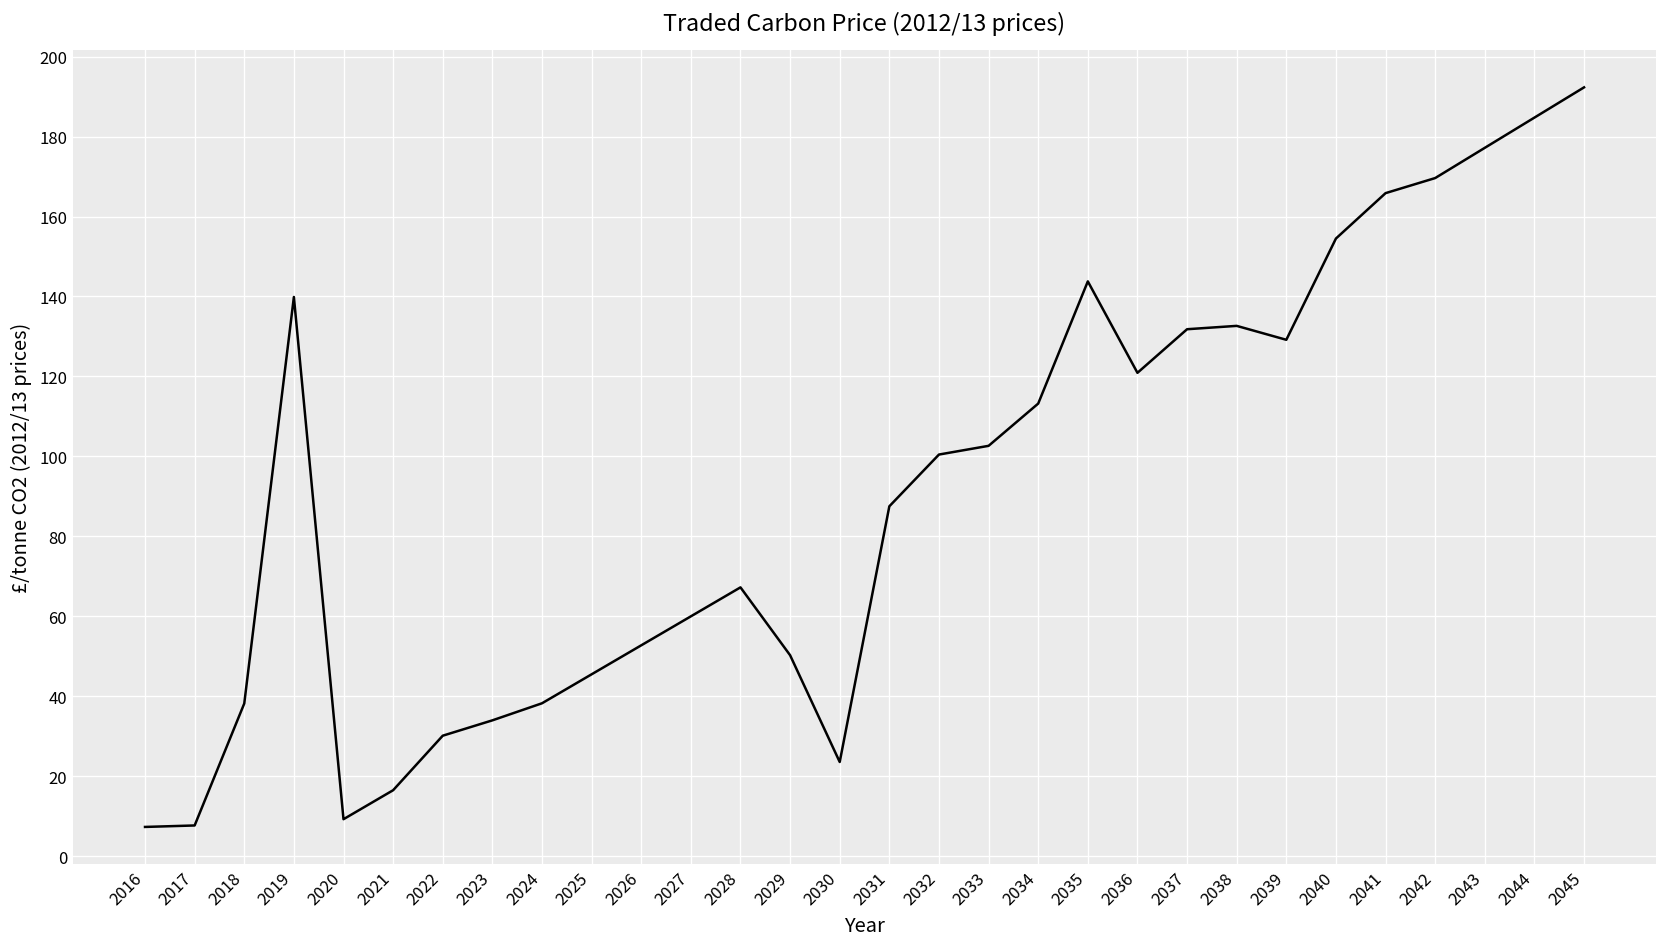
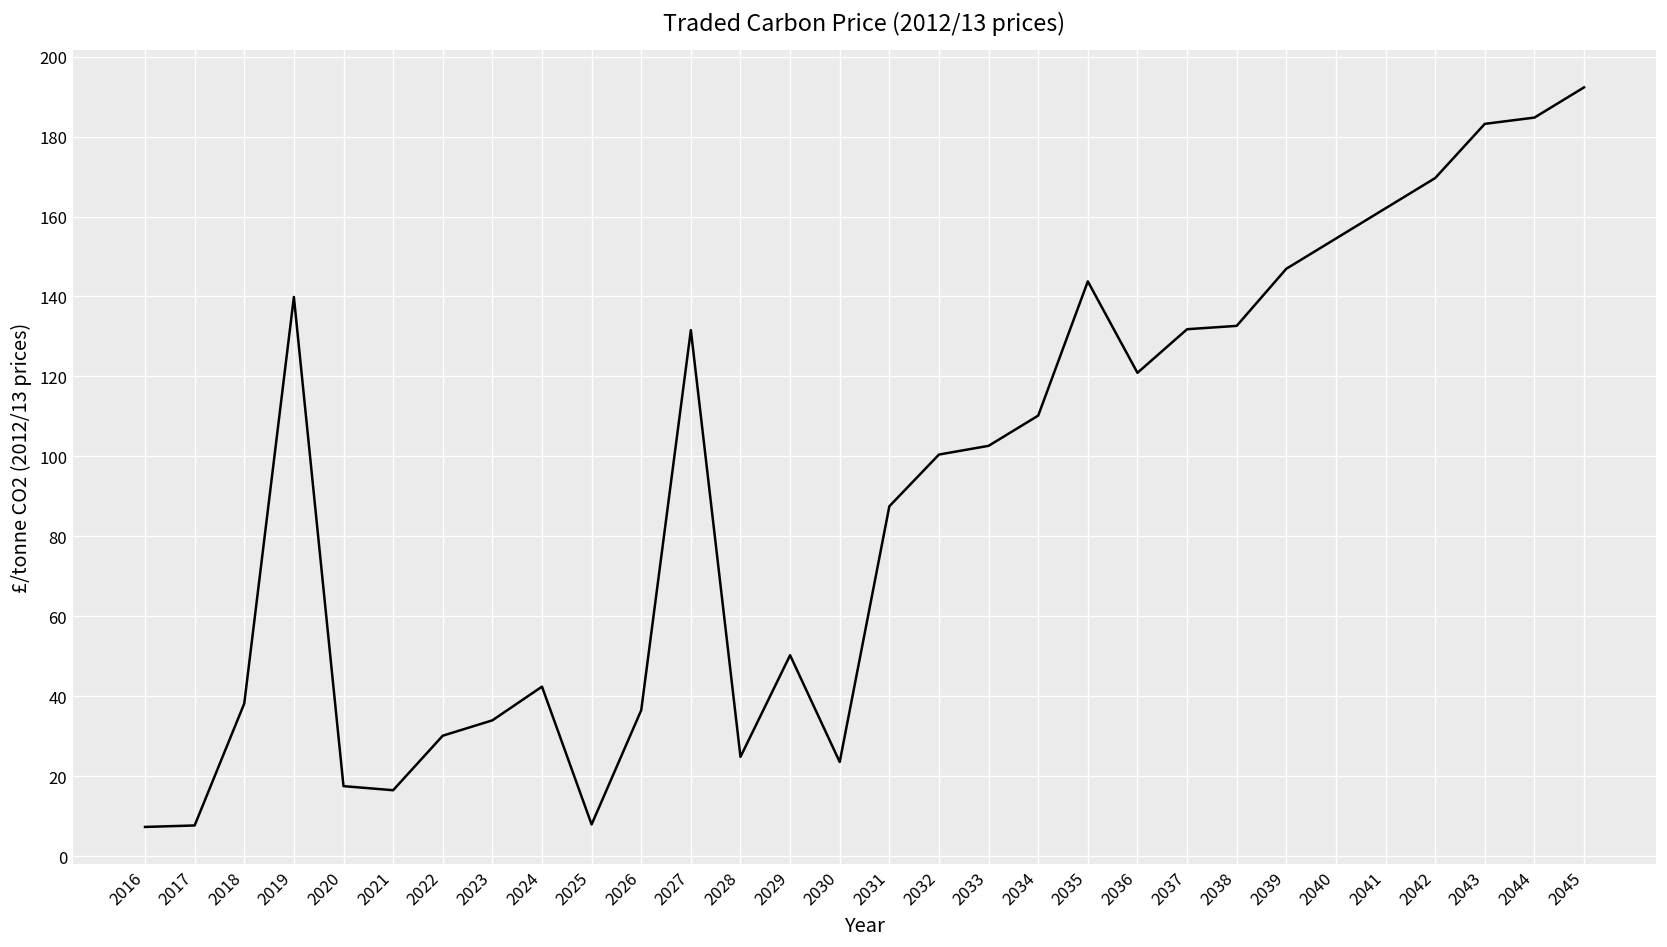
  {
    "2016": 7,
    "2017": 8,
    "2018": 38,
    "2019": 140,
-   "2020": 9,
+   "2020": 18,
    "2021": 16,
    "2022": 30,
    "2023": 34,
-   "2024": 38,
-   "2025": 45,
-   "2026": 53,
-   "2027": 60,
-   "2028": 67,
+   "2024": 42,
+   "2025": 8,
+   "2026": 37,
+   "2027": 132,
+   "2028": 25,
    "2029": 50,
    "2030": 24,
    "2031": 88,
    "2032": 100,
    "2033": 103,
-   "2034": 113,
+   "2034": 110,
    "2035": 144,
    "2036": 121,
    "2037": 132,
    "2038": 133,
-   "2039": 129,
+   "2039": 147,
    "2040": 154,
-   "2041": 166,
+   "2041": 162,
    "2042": 170,
-   "2043": 177,
+   "2043": 183,
    "2044": 185,
    "2045": 192
  }
